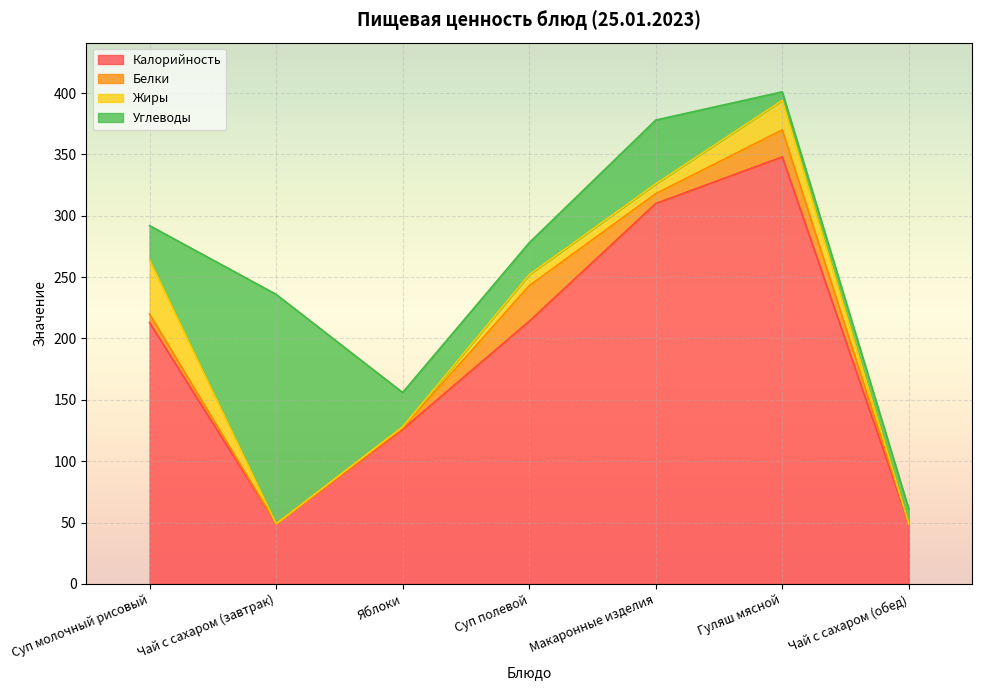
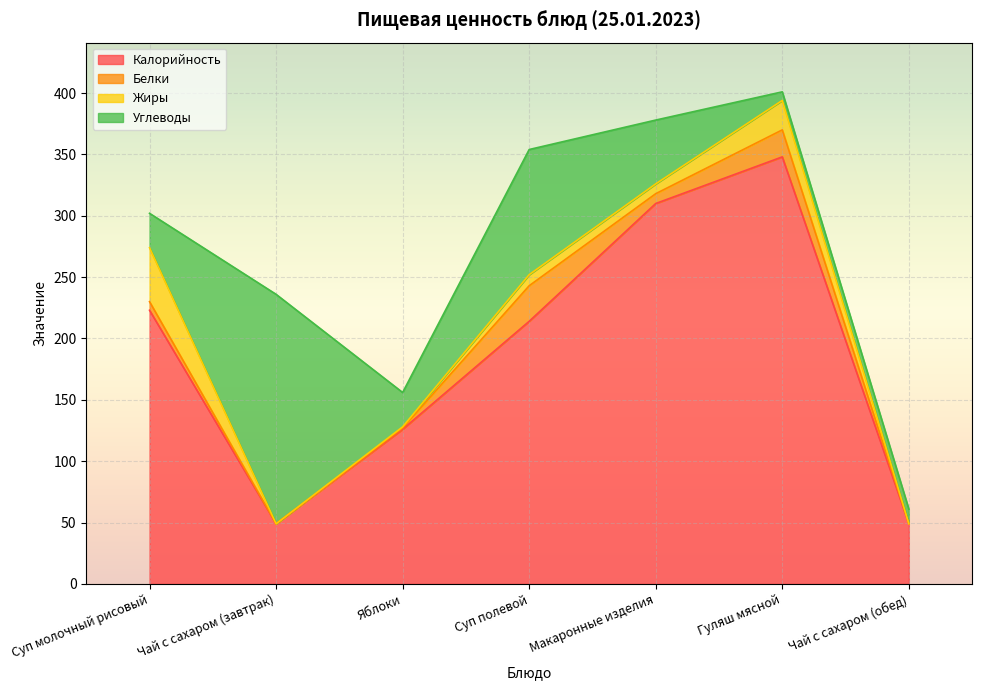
  {
    "Калорийность": {
-     "Суп молочный рисовый": 213,
+     "Суп молочный рисовый": 223,
      "Суп полевой": 214,
      "Макаронные изделия": 310,
      "Гуляш мясной": 348
    },
    "Белки": {
      "Суп молочный рисовый": 7,
      "Суп полевой": 29,
      "Макаронные изделия": 8,
      "Гуляш мясной": 22
    },
    "Жиры": {
      "Суп молочный рисовый": 44,
      "Суп полевой": 9,
      "Макаронные изделия": 8,
      "Гуляш мясной": 24
    },
    "Углеводы": {
      "Суп молочный рисовый": 28,
      "Чай с сахаром (завтрак)": 187,
      "Яблоки": 28,
-     "Суп полевой": 26,
+     "Суп полевой": 102,
      "Макаронные изделия": 52,
      "Гуляш мясной": 7,
      "Чай с сахаром (обед)": 12
    }
  }
